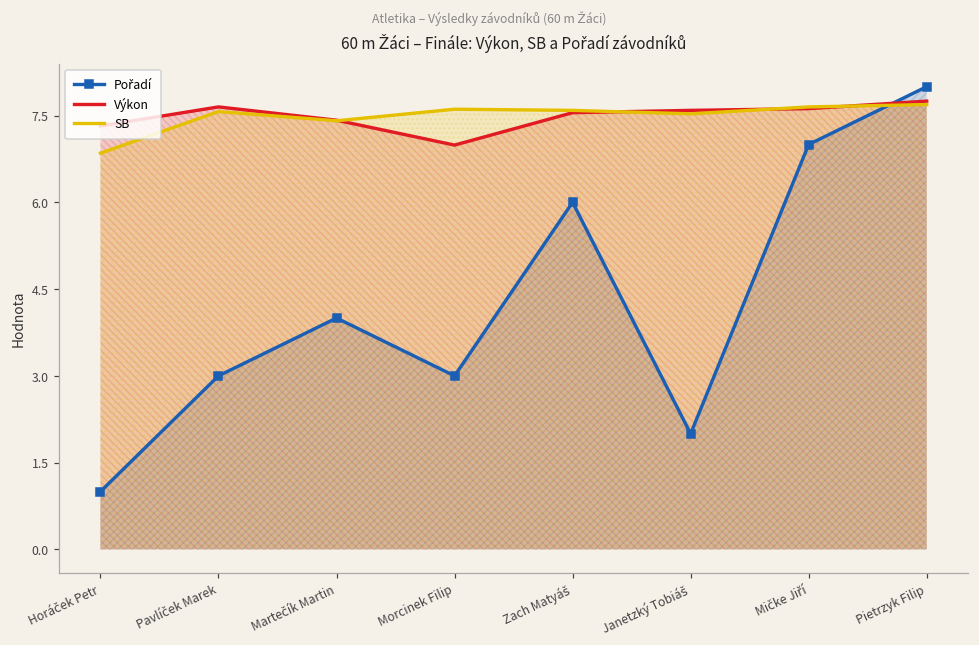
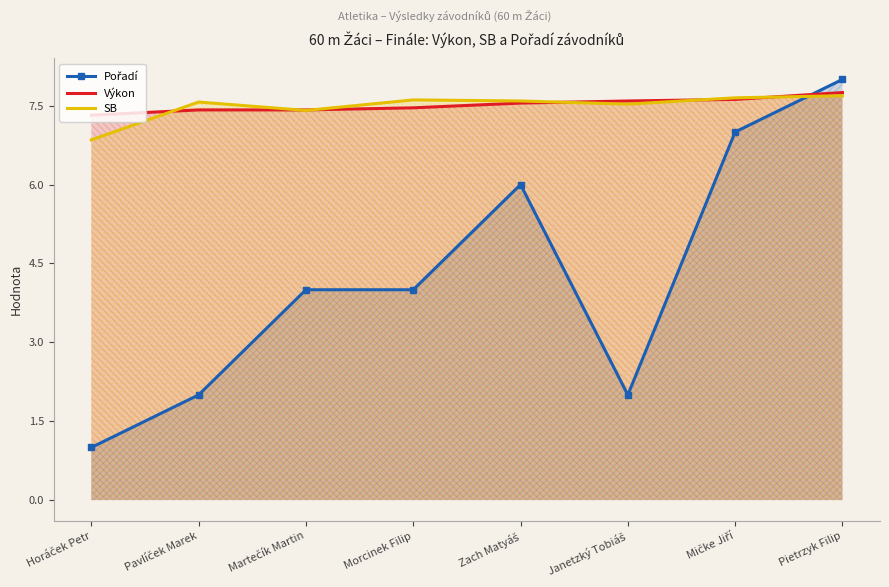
  {
    "Pořadí": {
      "Horáček Petr": 1,
-     "Pavlíček Marek": 3,
+     "Pavlíček Marek": 2,
      "Martečík Martin": 4,
-     "Morcinek Filip": 3,
+     "Morcinek Filip": 4,
      "Zach Matyáš": 6,
      "Janetzký Tobiáš": 2,
      "Mičke Jiří": 7,
      "Pietrzyk Filip": 8
    },
    "Výkon": {
-     "Pavlíček Marek": 7.7,
-     "Morcinek Filip": 7.0,
+     "Pavlíček Marek": 7.4,
+     "Morcinek Filip": 7.5,
      "Janetzký Tobiáš": 7.6,
      "Pietrzyk Filip": 7.8
    },
    "SB": {
      "Horáček Petr": 6.9,
      "Pavlíček Marek": 7.6,
      "Morcinek Filip": 7.6,
      "Janetzký Tobiáš": 7.5,
      "Pietrzyk Filip": 7.7
    }
  }
